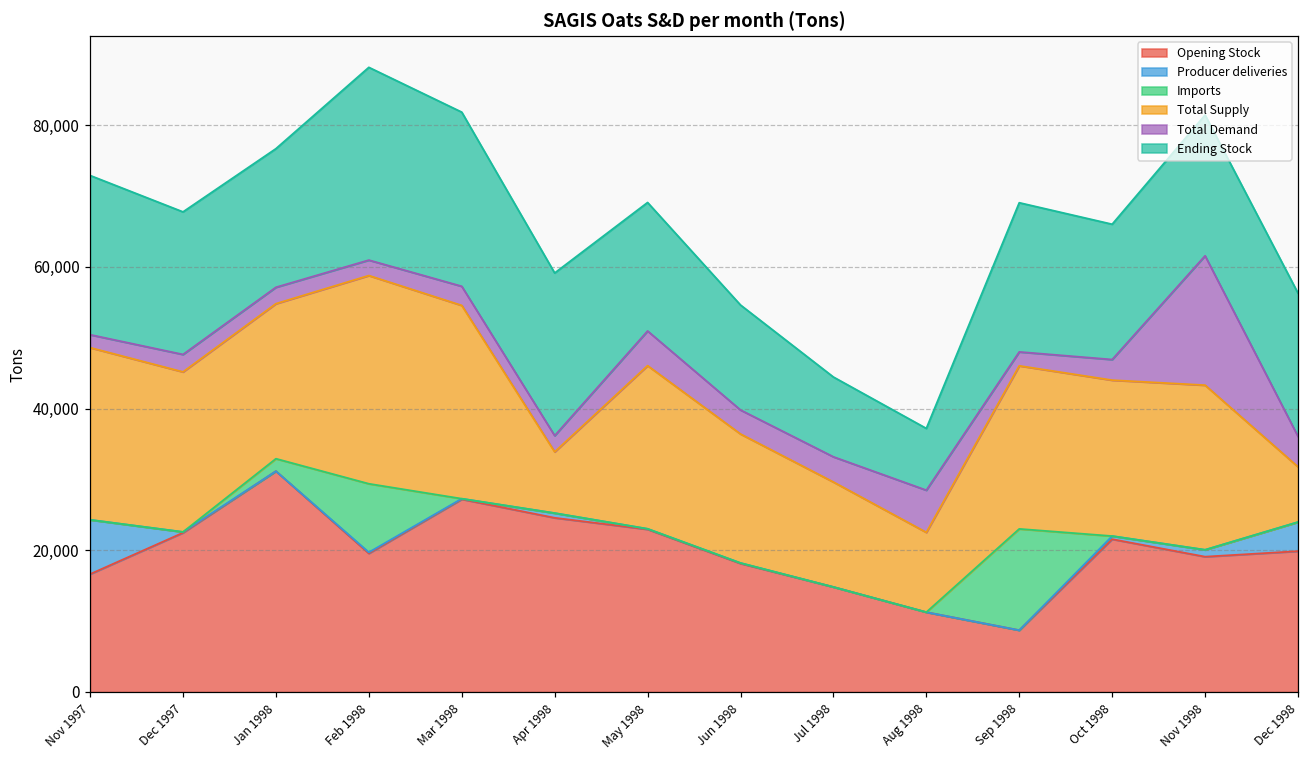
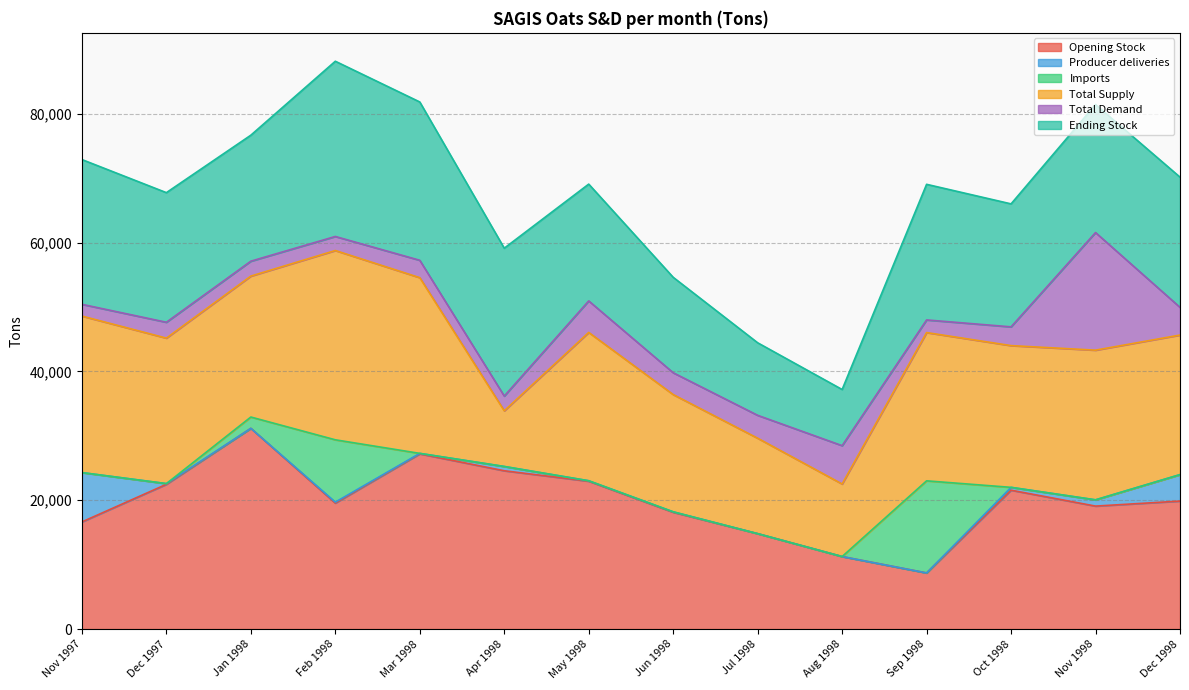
  {
    "Opening Stock": {
      "Nov 1997": "17,000",
      "Apr 1998": "25,000",
      "Oct 1998": "22,000",
      "Nov 1998": "19,000",
      "Dec 1998": "20,000"
    },
    "Total Supply": {
      "Nov 1997": "24,000",
      "Dec 1997": "23,000",
      "Jan 1998": "22,000",
      "Feb 1998": "29,000",
      "Mar 1998": "27,000",
      "Apr 1998": "9,000",
      "May 1998": "23,000",
      "Jun 1998": "18,000",
      "Jul 1998": "15,000",
      "Aug 1998": "11,000",
      "Sep 1998": "23,000",
      "Oct 1998": "22,000",
      "Nov 1998": "23,000",
-     "Dec 1998": "8,000"
+     "Dec 1998": "22,000"
    },
    "Total Demand": {
      "Nov 1997": "2,000",
      "Dec 1997": "2,000",
      "Jan 1998": "2,000",
      "Feb 1998": "2,000",
      "Mar 1998": "3,000",
      "Apr 1998": "2,000",
      "May 1998": "5,000",
      "Jun 1998": "3,000",
      "Jul 1998": "4,000",
      "Aug 1998": "6,000",
      "Sep 1998": "2,000",
      "Oct 1998": "3,000",
      "Nov 1998": "18,000",
      "Dec 1998": "4,000"
    }
  }
